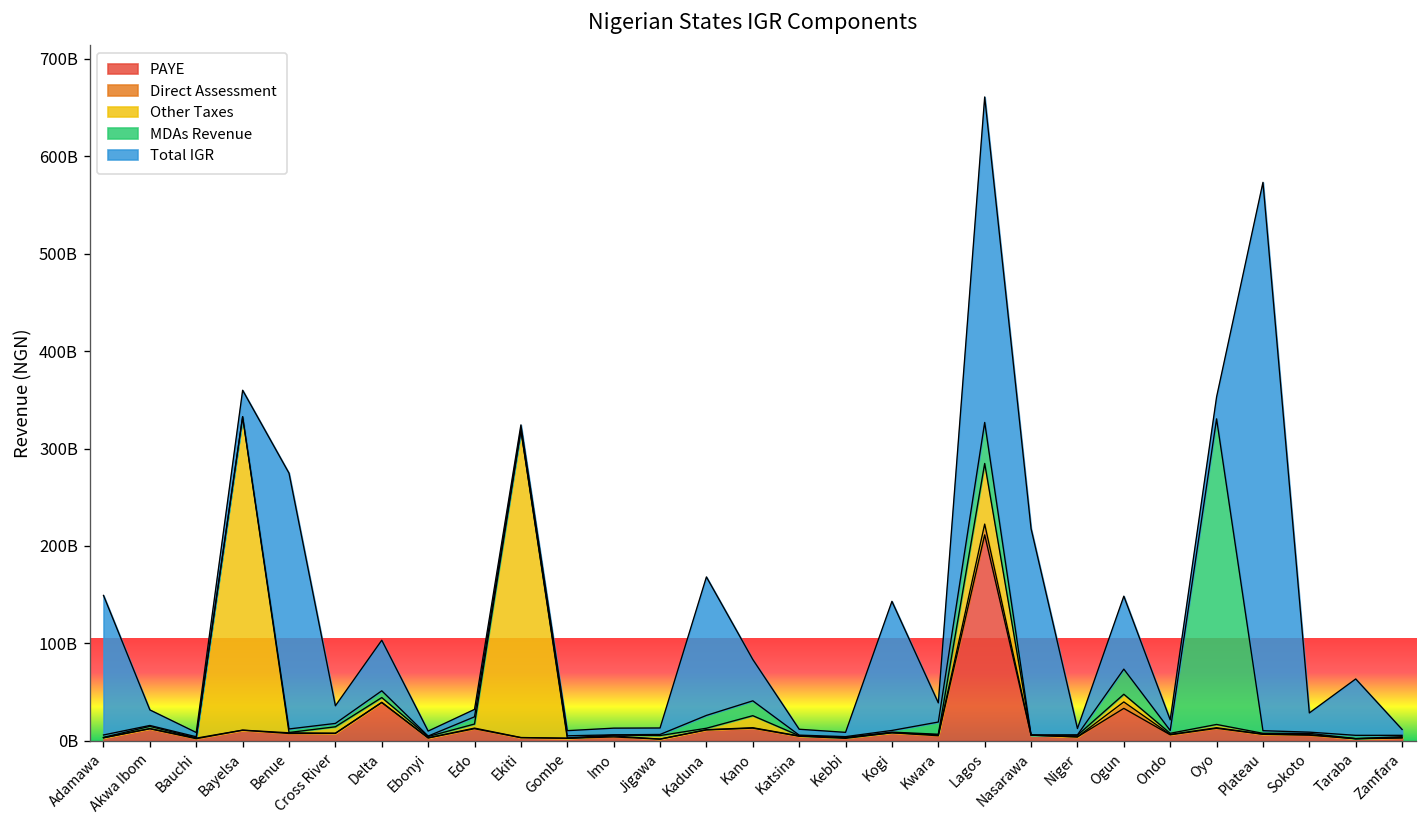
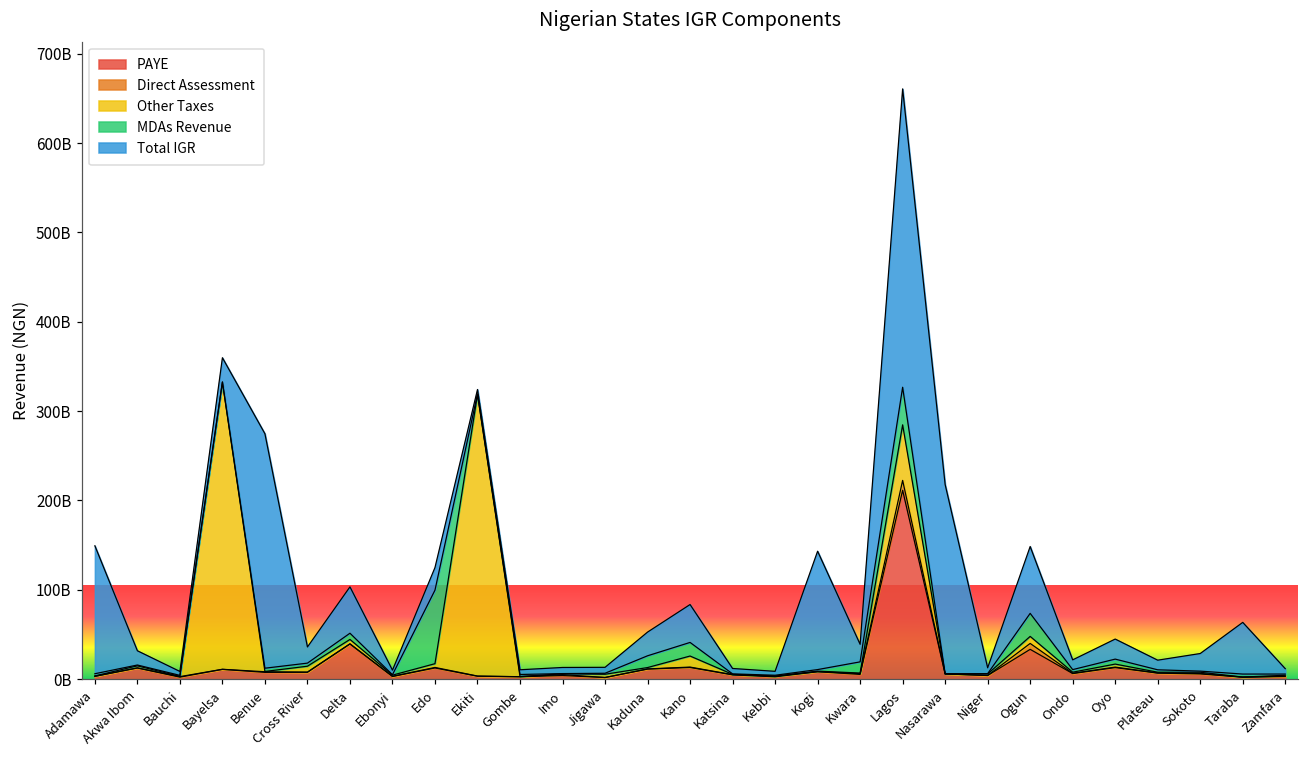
  {
    "Other Taxes": {
      "Cross River": 10000000000,
      "Delta": 0,
      "Edo": 0,
      "Kano": 10000000000,
      "Lagos": 60000000000,
      "Ogun": 10000000000,
      "Oyo": 0
    },
    "MDAs Revenue": {
      "Benue": 0,
      "Cross River": 0,
      "Delta": 10000000000,
-     "Edo": 10000000000,
+     "Edo": 80000000000,
      "Kaduna": 10000000000,
      "Kano": 20000000000,
      "Kwara": 10000000000,
      "Lagos": 40000000000,
      "Ogun": 30000000000,
-     "Oyo": 310000000000,
+     "Oyo": 10000000000,
      "Taraba": 0
    },
    "Total IGR": {
      "Adamawa": 140000000000,
      "Akwa Ibom": 20000000000,
      "Bauchi": 0,
      "Bayelsa": 30000000000,
      "Benue": 260000000000,
      "Cross River": 20000000000,
      "Delta": 50000000000,
      "Ebonyi": 10000000000,
-     "Edo": 10000000000,
+     "Edo": 30000000000,
      "Ekiti": 0,
      "Gombe": 10000000000,
      "Imo": 10000000000,
      "Jigawa": 10000000000,
-     "Kaduna": 140000000000,
+     "Kaduna": 30000000000,
      "Kano": 40000000000,
      "Katsina": 10000000000,
      "Kebbi": 0,
      "Kogi": 130000000000,
      "Kwara": 20000000000,
      "Lagos": 330000000000,
      "Nasarawa": 210000000000,
      "Niger": 10000000000,
      "Ogun": 70000000000,
      "Ondo": 10000000000,
      "Oyo": 20000000000,
-     "Plateau": 560000000000,
+     "Plateau": 10000000000,
      "Sokoto": 20000000000,
      "Taraba": 60000000000,
      "Zamfara": 10000000000
    }
  }
